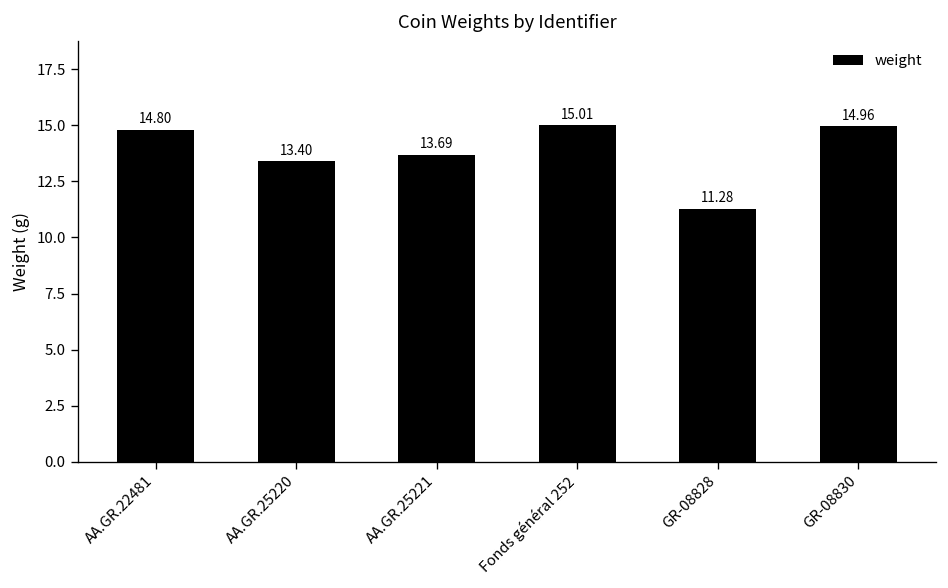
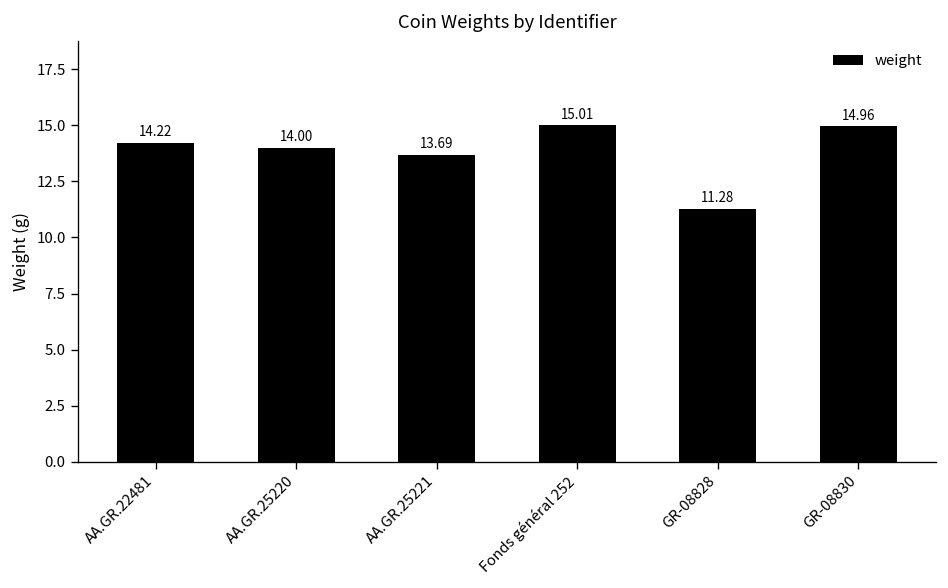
  {
-   "AA.GR.22481": 14.80,
-   "AA.GR.25220": 13.40,
+   "AA.GR.22481": 14.22,
+   "AA.GR.25220": 14.00,
    "AA.GR.25221": 13.69,
    "Fonds général 252": 15.01,
    "GR-08828": 11.28,
    "GR-08830": 14.96
  }
